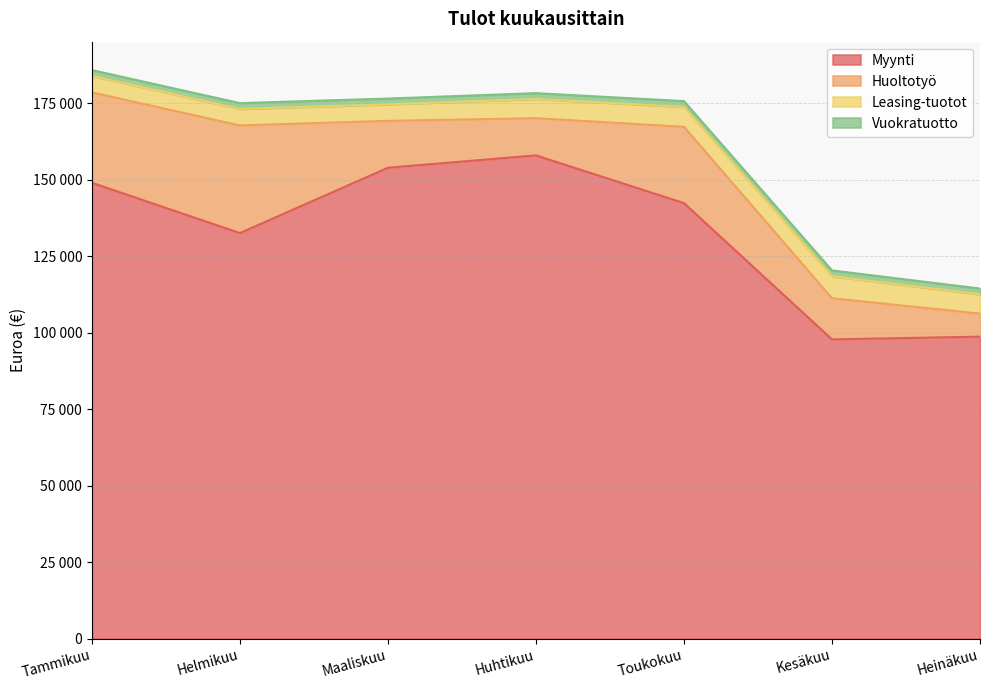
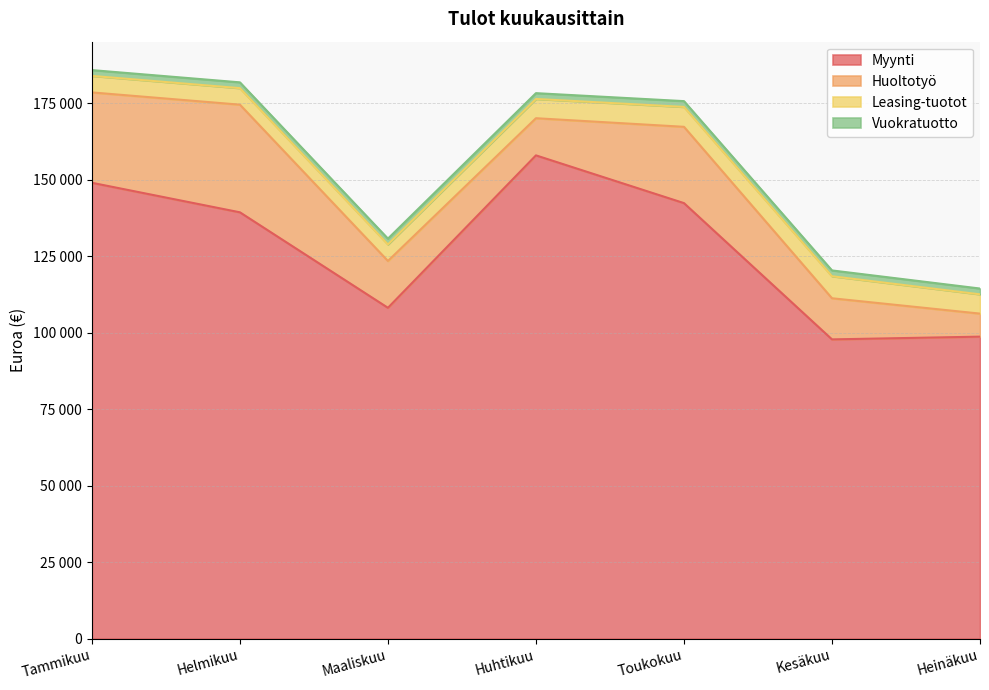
  {
    "Myynti": {
      "Tammikuu": 149000,
-     "Helmikuu": 133000,
-     "Maaliskuu": 154000,
+     "Helmikuu": 139000,
+     "Maaliskuu": 108000,
      "Huhtikuu": 158000,
      "Toukokuu": 142000,
      "Kesäkuu": 98000,
      "Heinäkuu": 99000
    },
    "Vuokratuotto": {
      "Tammikuu": 2000,
      "Helmikuu": 2000,
      "Maaliskuu": 2000,
      "Huhtikuu": 2000,
      "Toukokuu": 2000,
      "Kesäkuu": 2000,
      "Heinäkuu": 2000
    }
  }
